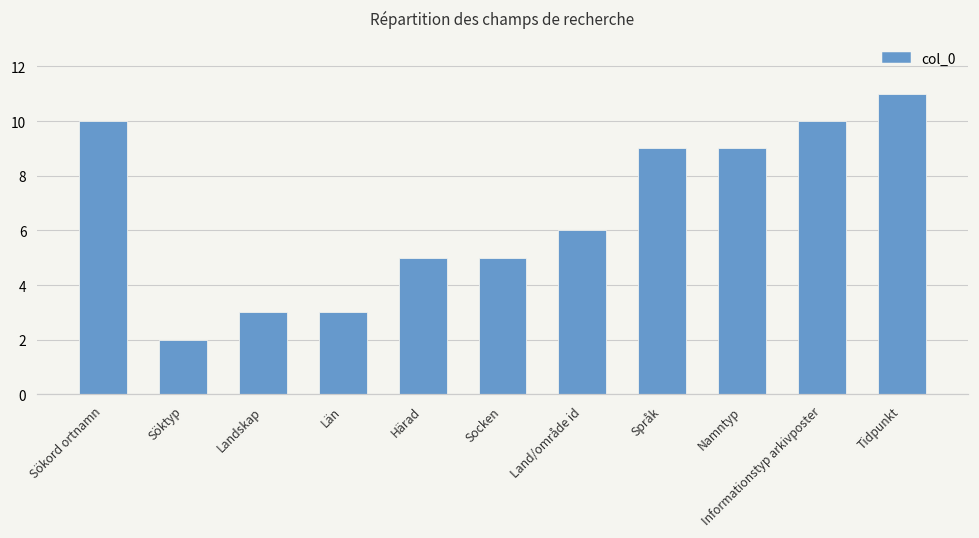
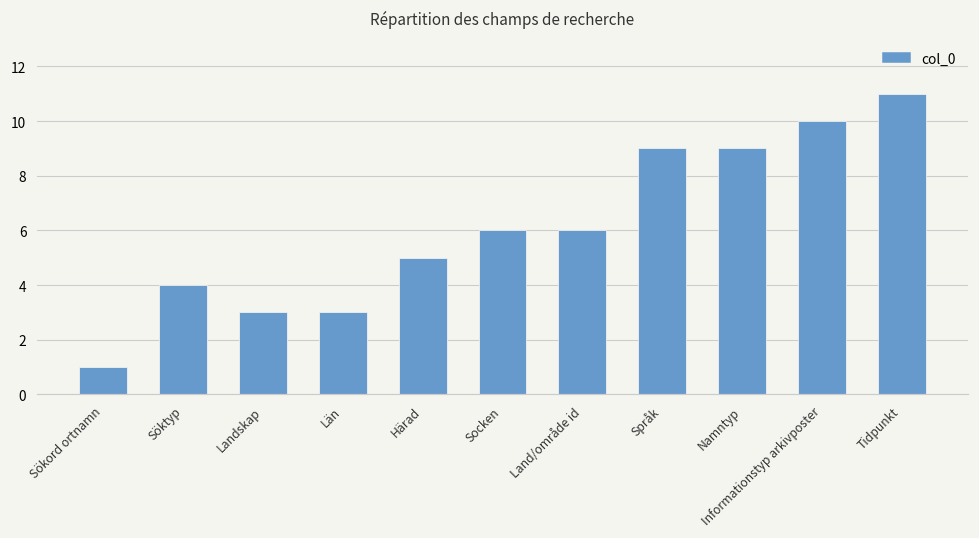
  {
-   "Sökord ortnamn": 10,
-   "Söktyp": 2,
+   "Sökord ortnamn": 1,
+   "Söktyp": 4,
    "Landskap": 3,
    "Län": 3,
    "Härad": 5,
-   "Socken": 5,
+   "Socken": 6,
    "Land/område id": 6,
    "Språk": 9,
    "Namntyp": 9,
    "Informationstyp arkivposter": 10,
    "Tidpunkt": 11
  }
